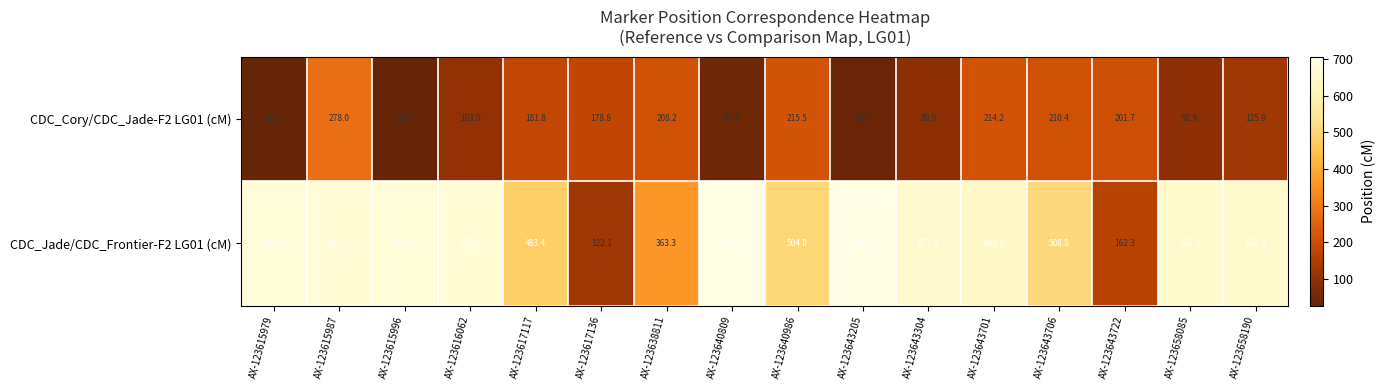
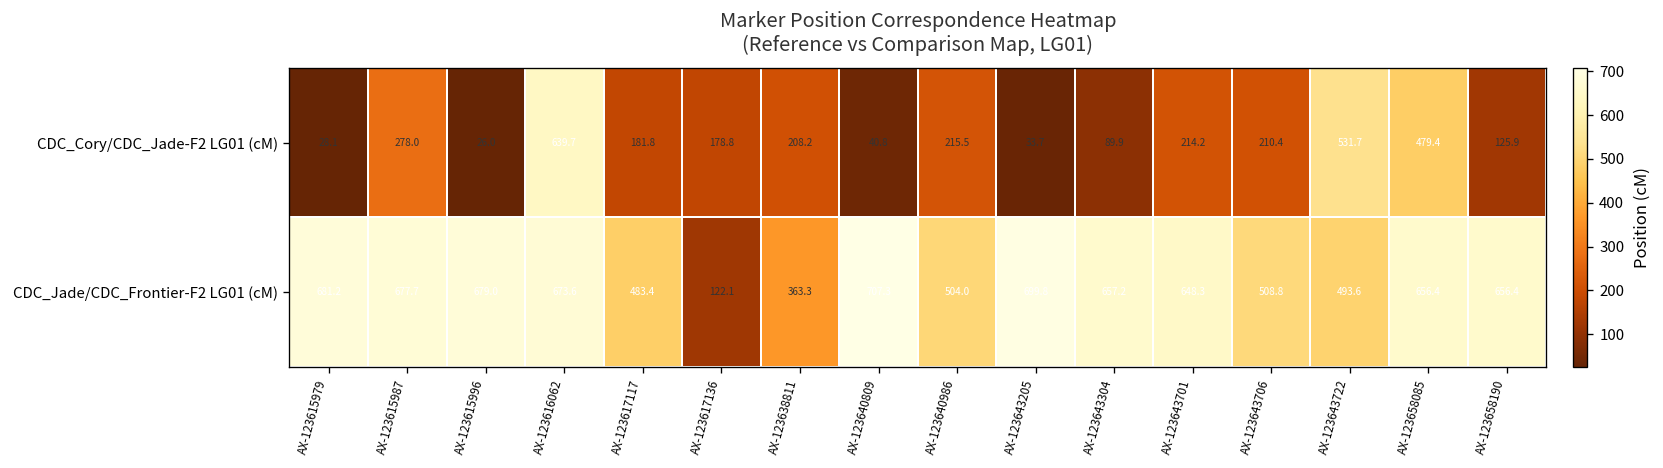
  {
    "CDC_Cory/CDC_Jade-F2 LG01 (cM)": {
      "AX-123615979": 28.1,
      "AX-123615987": 278.0,
      "AX-123615996": 26.0,
-     "AX-123616062": 103.0,
+     "AX-123616062": 639.7,
      "AX-123617117": 181.8,
      "AX-123617136": 178.8,
      "AX-123638811": 208.2,
      "AX-123640809": 40.8,
      "AX-123640986": 215.5,
      "AX-123643205": 33.7,
      "AX-123643304": 89.9,
      "AX-123643701": 214.2,
      "AX-123643706": 210.4,
-     "AX-123643722": 201.7,
-     "AX-123658085": 92.9,
+     "AX-123643722": 531.7,
+     "AX-123658085": 479.4,
      "AX-123658190": 125.9
    },
    "CDC_Jade/CDC_Frontier-F2 LG01 (cM)": {
      "AX-123617117": 483.4,
      "AX-123617136": 122.1,
      "AX-123638811": 363.3,
      "AX-123640986": 504.0,
      "AX-123643304": 657.2,
      "AX-123643701": 648.3,
      "AX-123643706": 508.8,
-     "AX-123643722": 162.3,
+     "AX-123643722": 493.6,
      "AX-123658085": 656.4,
      "AX-123658190": 656.4
    }
  }
